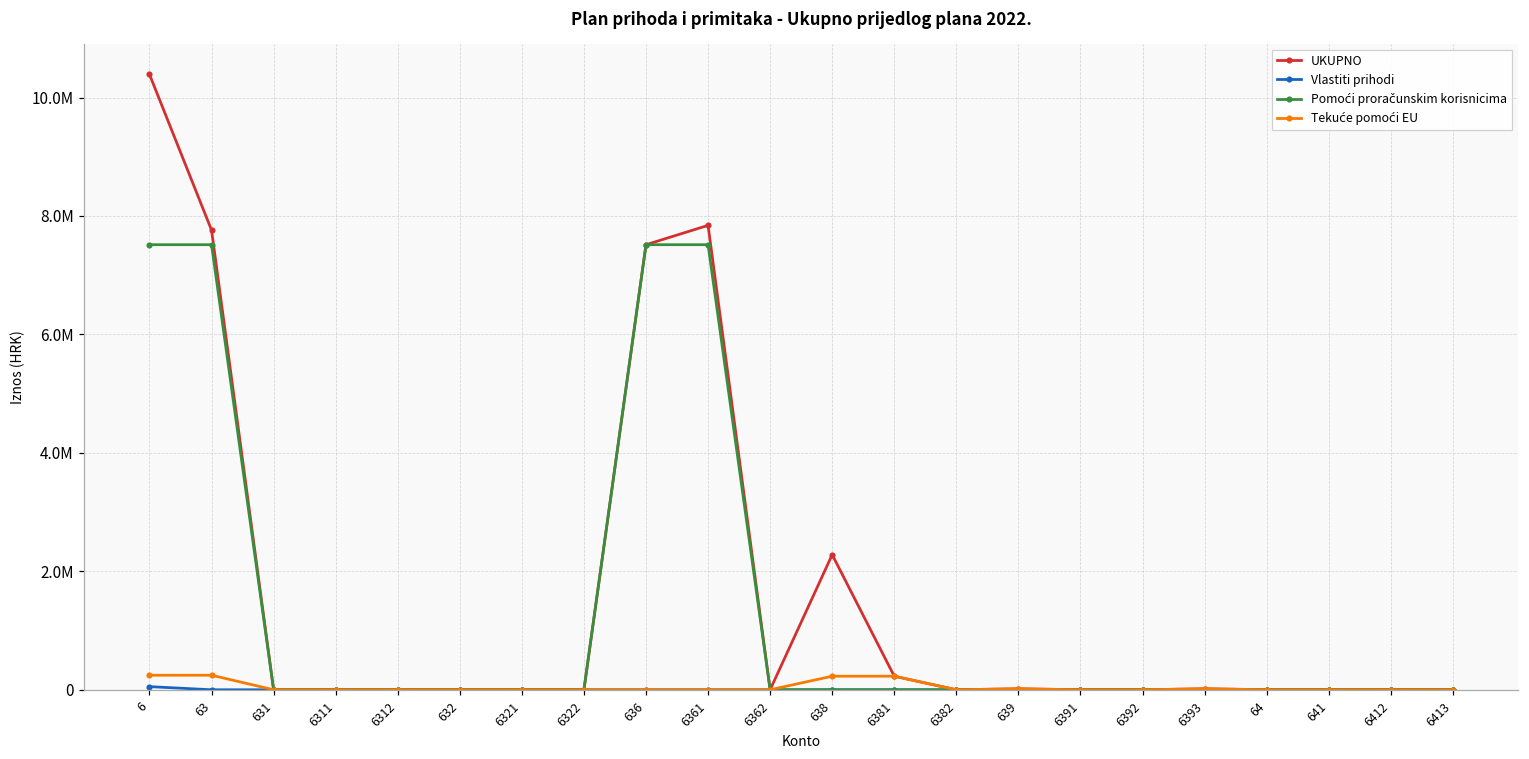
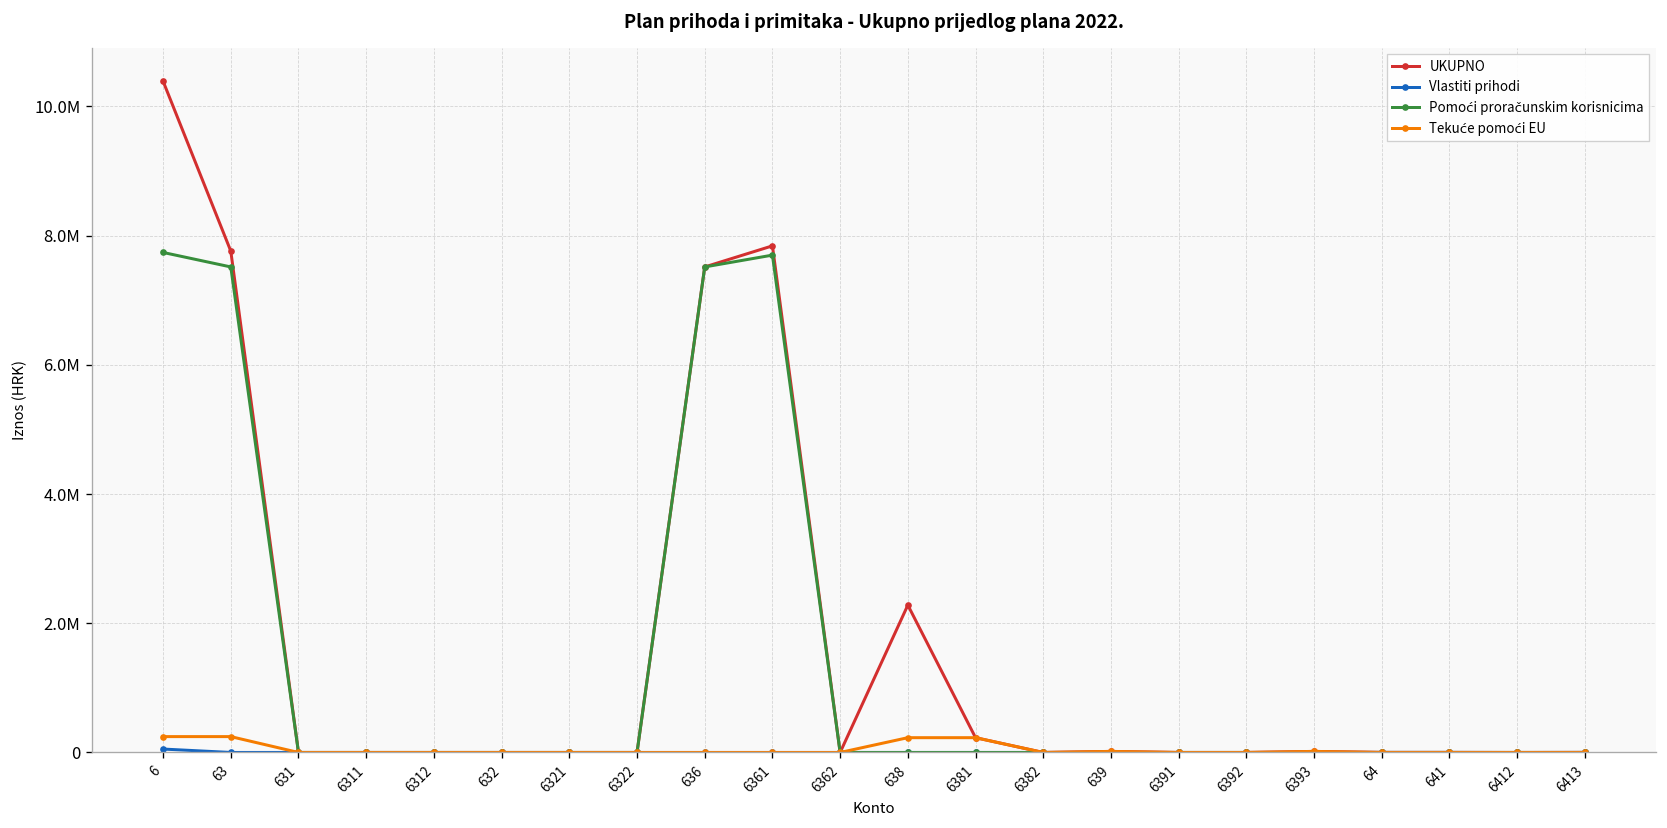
  {
    "UKUPNO": {
      "6": 10400000,
      "63": 7800000,
      "6361": 7800000,
      "638": 2300000
    },
    "Vlastiti prihodi": {
      "6": 100000,
      "63": 0
    },
    "Pomoći proračunskim korisnicima": {
-     "6": 7500000,
+     "6": 7700000,
      "63": 7500000,
-     "6361": 7500000
+     "6361": 7700000
    },
    "Tekuće pomoći EU": {
      "6": 200000,
      "63": 200000,
      "638": 200000
    }
  }
